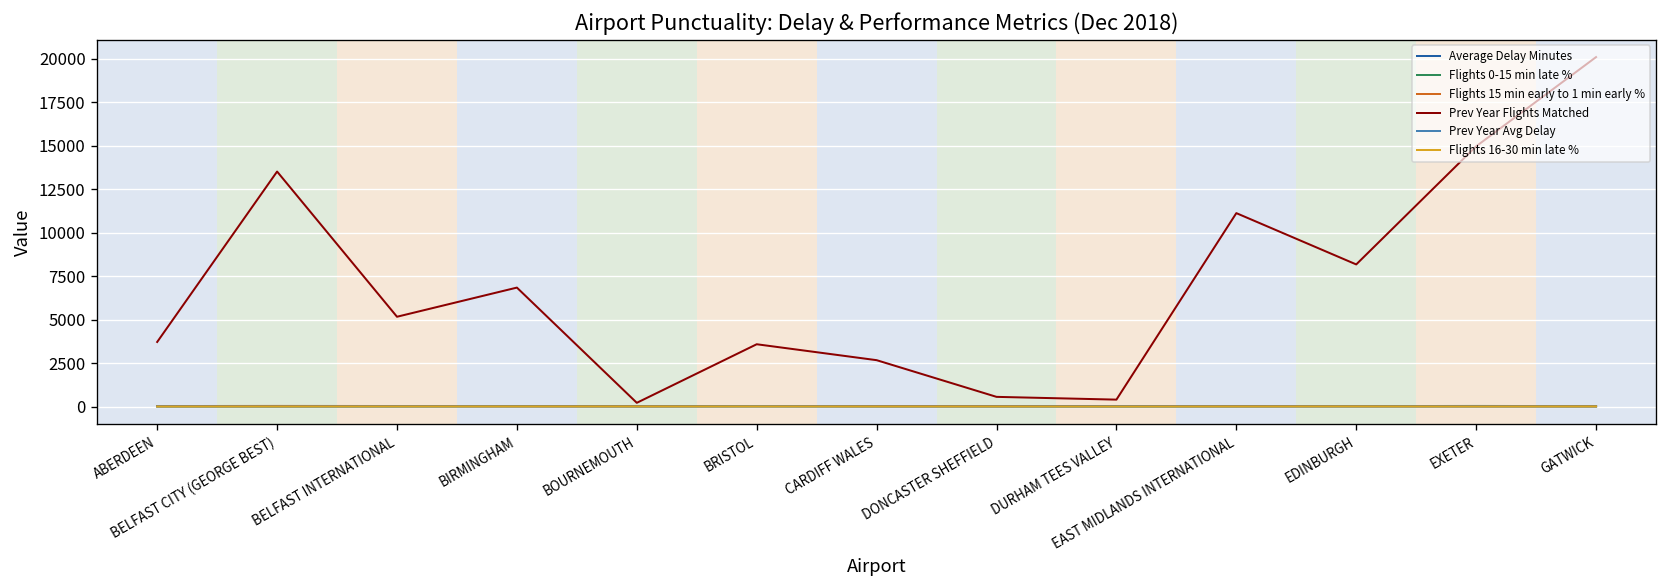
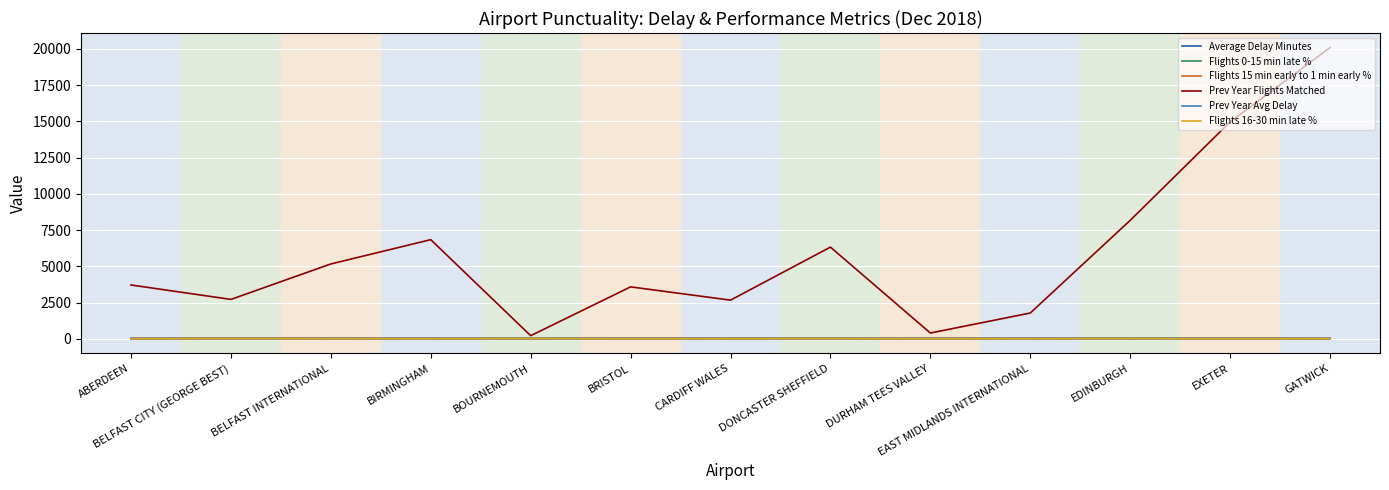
  {
    "Prev Year Flights Matched": {
      "ABERDEEN": 3700,
-     "BELFAST CITY (GEORGE BEST)": 13500,
+     "BELFAST CITY (GEORGE BEST)": 2700,
      "BELFAST INTERNATIONAL": 5200,
      "BIRMINGHAM": 6800,
      "BOURNEMOUTH": 200,
      "BRISTOL": 3600,
      "CARDIFF WALES": 2700,
-     "DONCASTER SHEFFIELD": 600,
+     "DONCASTER SHEFFIELD": 6300,
      "DURHAM TEES VALLEY": 400,
-     "EAST MIDLANDS INTERNATIONAL": 11100,
+     "EAST MIDLANDS INTERNATIONAL": 1800,
      "EDINBURGH": 8200
    }
  }
